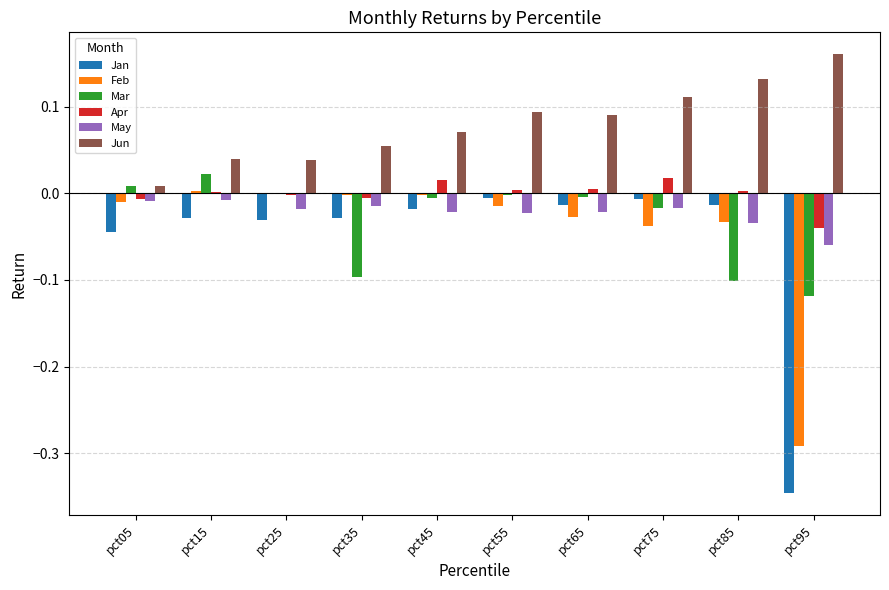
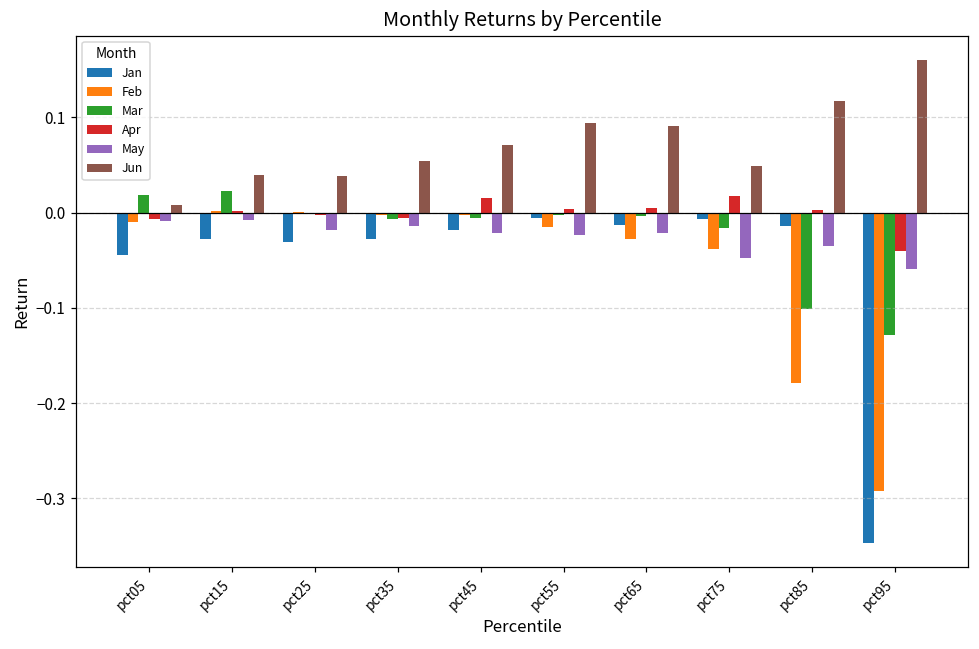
  {
    "Jan": {
      "pct05": -0.04,
      "pct15": -0.03,
      "pct25": -0.03,
      "pct35": -0.03,
      "pct45": -0.02,
      "pct55": -0.01,
      "pct65": -0.01,
      "pct75": -0.01,
      "pct85": -0.01,
      "pct95": -0.35
    },
    "Feb": {
      "pct05": -0.01,
      "pct55": -0.01,
      "pct65": -0.03,
      "pct75": -0.04,
-     "pct85": -0.03,
+     "pct85": -0.18,
      "pct95": -0.29
    },
    "Mar": {
-     "pct05": 0.01,
+     "pct05": 0.02,
      "pct15": 0.02,
-     "pct35": -0.10,
+     "pct35": -0.01,
      "pct45": -0.01,
      "pct65": 0.00,
      "pct75": -0.02,
      "pct85": -0.10,
-     "pct95": -0.12
+     "pct95": -0.13
    },
    "Apr": {
      "pct05": -0.01,
      "pct35": -0.01,
      "pct45": 0.02,
      "pct55": 0.00,
      "pct65": 0.00,
      "pct75": 0.02,
      "pct95": -0.04
    },
    "May": {
      "pct05": -0.01,
      "pct15": -0.01,
      "pct25": -0.02,
      "pct35": -0.01,
      "pct45": -0.02,
      "pct55": -0.02,
      "pct65": -0.02,
-     "pct75": -0.02,
+     "pct75": -0.05,
      "pct85": -0.03,
      "pct95": -0.06
    },
    "Jun": {
      "pct05": 0.01,
      "pct15": 0.04,
      "pct25": 0.04,
      "pct35": 0.05,
      "pct45": 0.07,
      "pct55": 0.09,
      "pct65": 0.09,
-     "pct75": 0.11,
-     "pct85": 0.13,
+     "pct75": 0.05,
+     "pct85": 0.12,
      "pct95": 0.16
    }
  }
